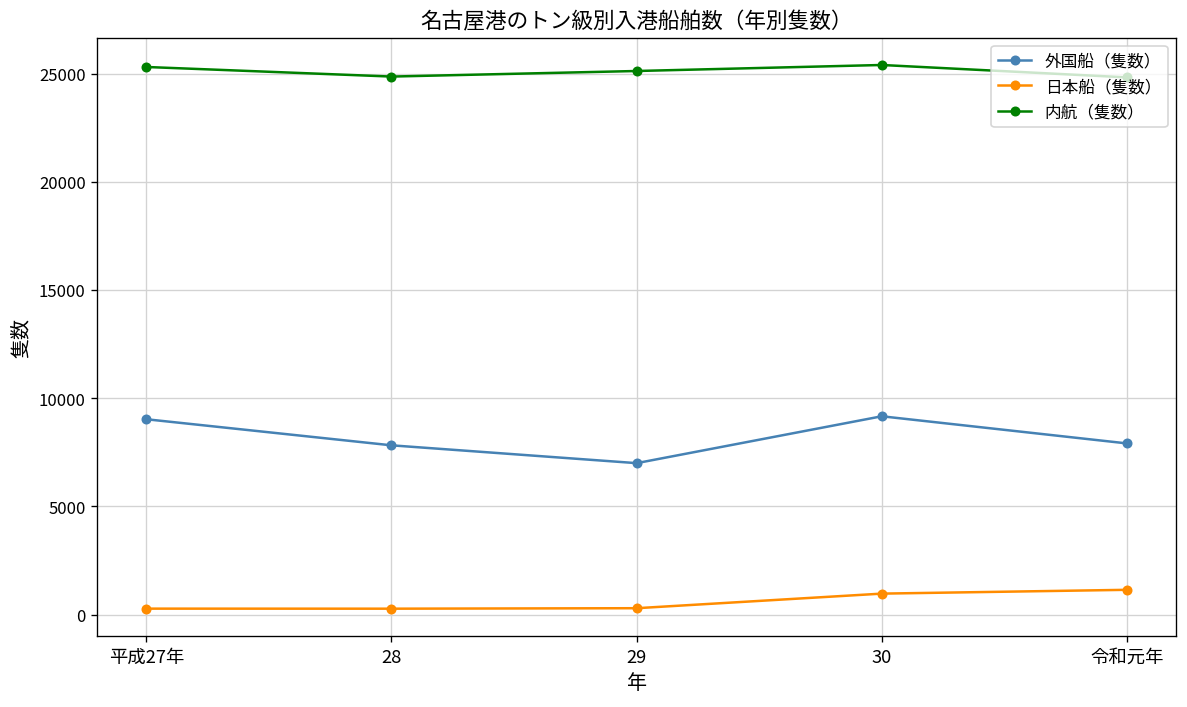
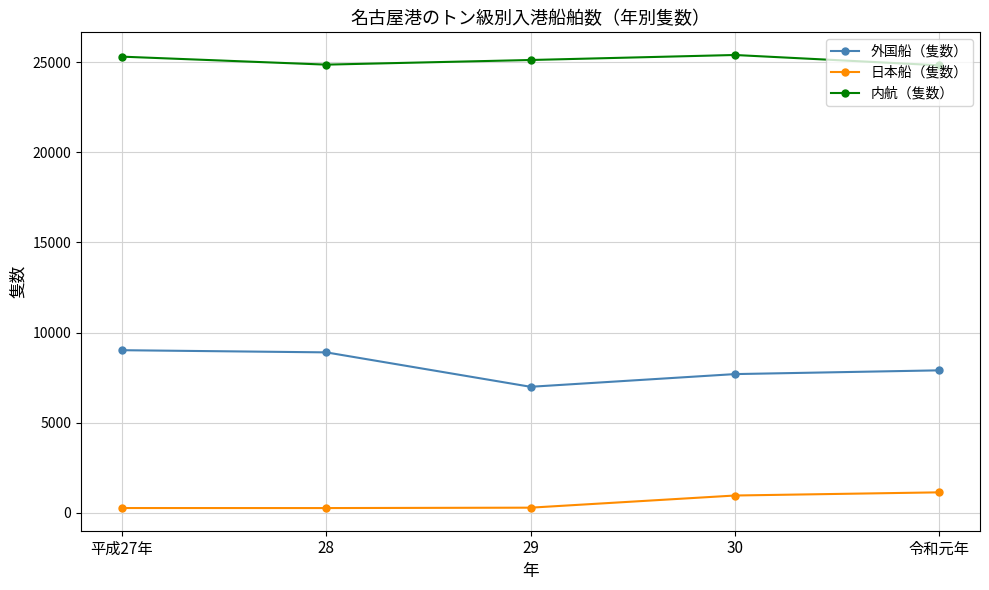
  {
    "外国船（隻数）": {
      "平成27年": 9000,
-     "28": 7800,
+     "28": 8900,
      "29": 7000,
-     "30": 9200,
+     "30": 7700,
      "令和元年": 7900
    },
    "日本船（隻数）": {
      "平成27年": 300,
      "28": 300,
      "29": 300,
      "30": 1000,
      "令和元年": 1100
    },
    "内航（隻数）": {
      "平成27年": 25300,
      "28": 24900,
      "29": 25100,
      "30": 25400
    }
  }
